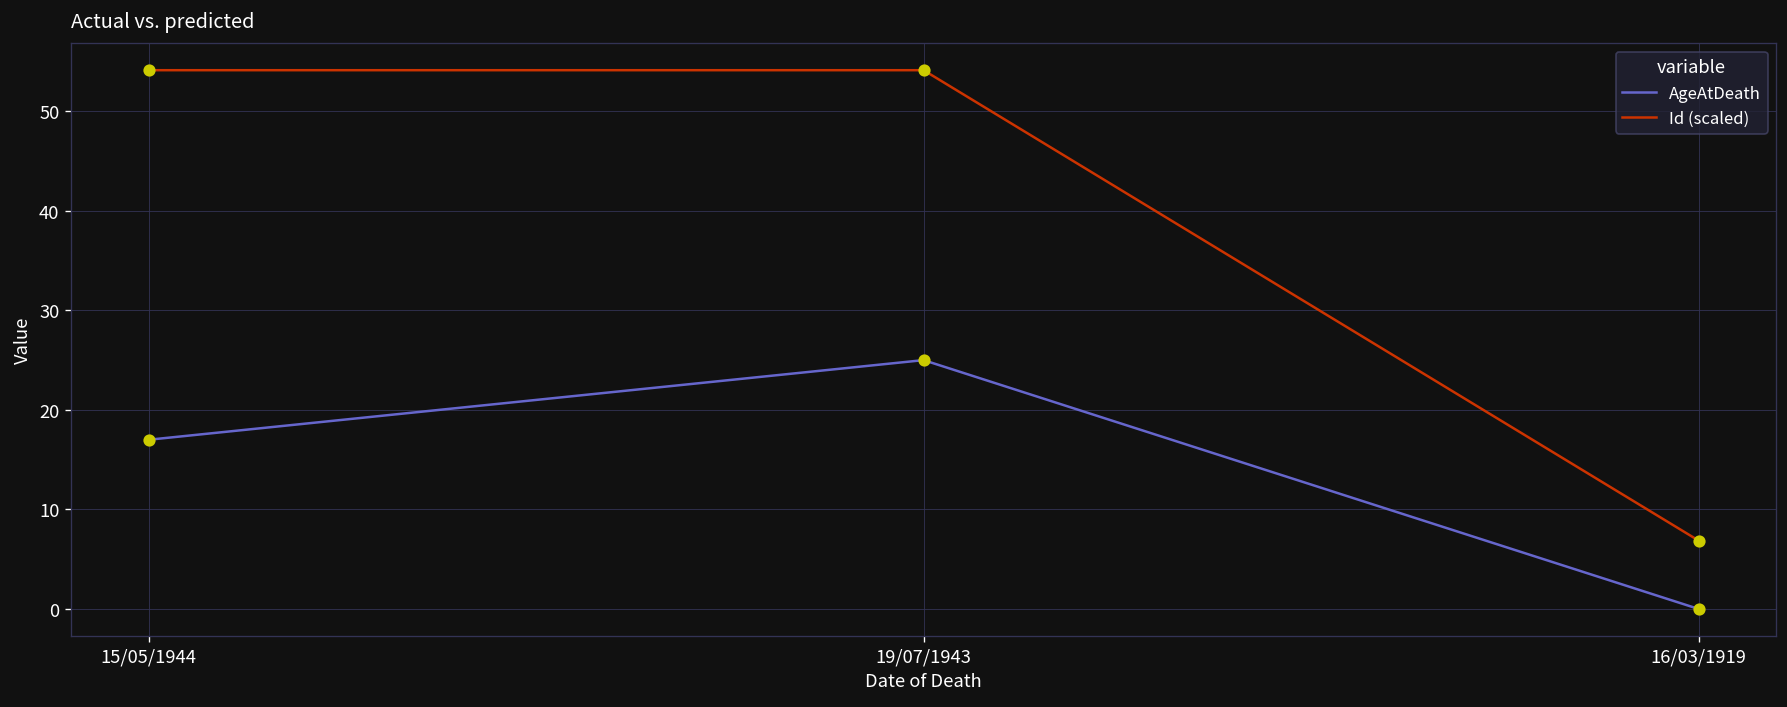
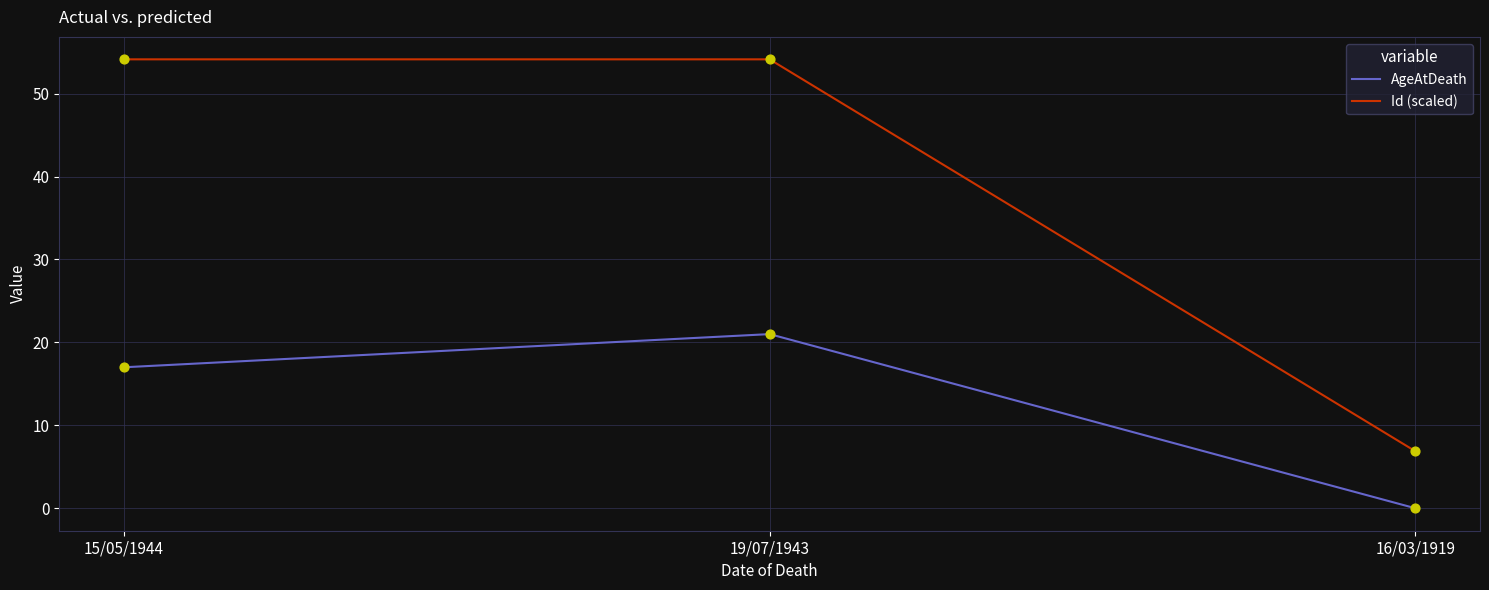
  {
    "AgeAtDeath": {
      "15/05/1944": 17,
-     "19/07/1943": 25,
+     "19/07/1943": 21,
      "16/03/1919": 0
    },
    "Id (scaled)": {
      "15/05/1944": 54,
      "19/07/1943": 54,
      "16/03/1919": 7
    }
  }
